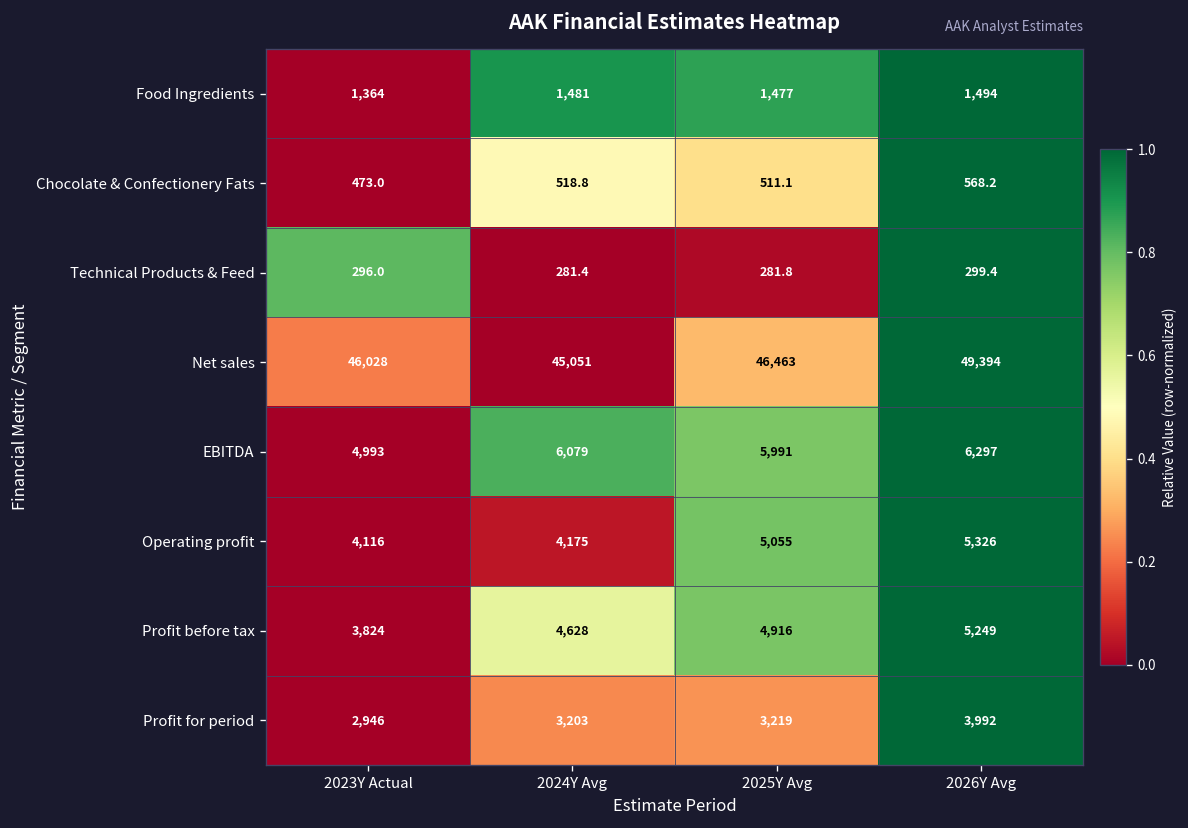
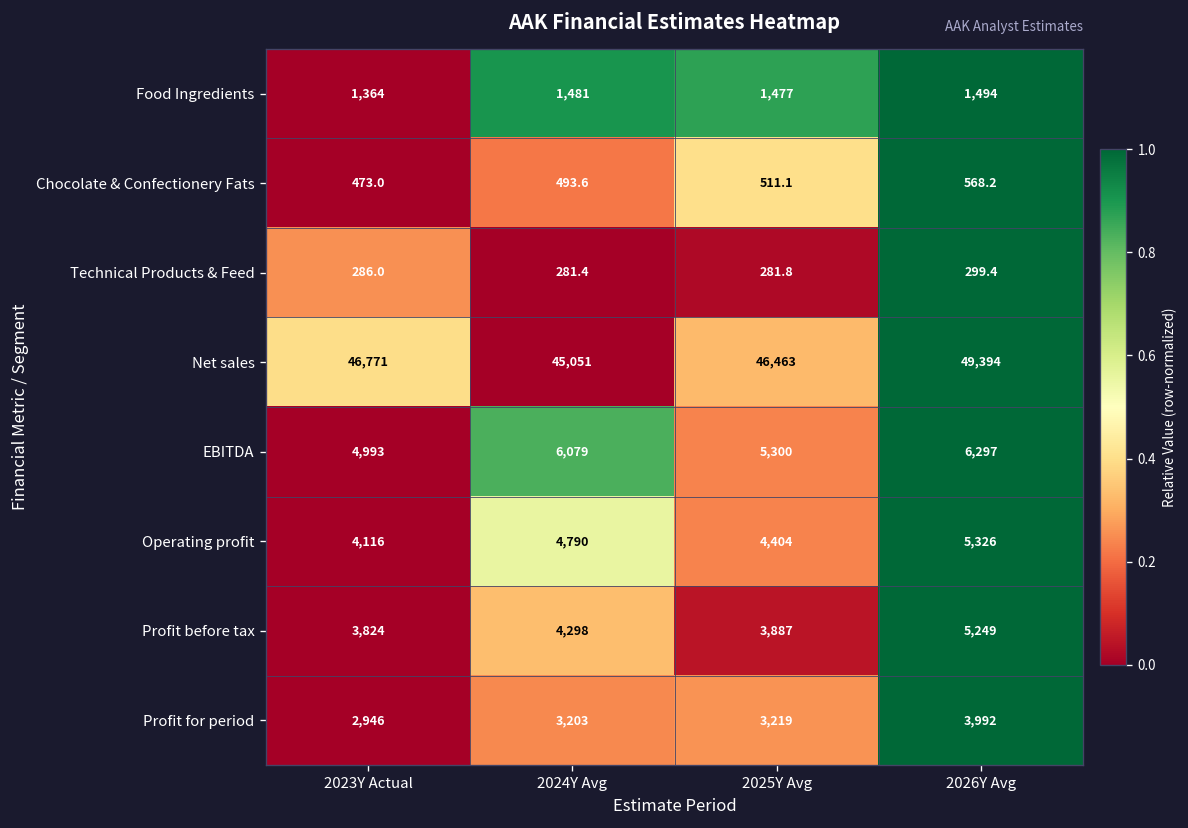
  {
    "Food Ingredients": {
      "2023Y Actual": "1,364",
      "2024Y Avg": "1,481",
      "2025Y Avg": "1,477",
      "2026Y Avg": "1,494"
    },
    "Chocolate & Confectionery Fats": {
      "2023Y Actual": "473.0",
-     "2024Y Avg": "518.8",
+     "2024Y Avg": "493.6",
      "2025Y Avg": "511.1",
      "2026Y Avg": "568.2"
    },
    "Technical Products & Feed": {
-     "2023Y Actual": "296.0",
+     "2023Y Actual": "286.0",
      "2024Y Avg": "281.4",
      "2025Y Avg": "281.8",
      "2026Y Avg": "299.4"
    },
    "Net sales": {
-     "2023Y Actual": "46,028",
+     "2023Y Actual": "46,771",
      "2024Y Avg": "45,051",
      "2025Y Avg": "46,463",
      "2026Y Avg": "49,394"
    },
    "EBITDA": {
      "2023Y Actual": "4,993",
      "2024Y Avg": "6,079",
-     "2025Y Avg": "5,991",
+     "2025Y Avg": "5,300",
      "2026Y Avg": "6,297"
    },
    "Operating profit": {
      "2023Y Actual": "4,116",
-     "2024Y Avg": "4,175",
-     "2025Y Avg": "5,055",
+     "2024Y Avg": "4,790",
+     "2025Y Avg": "4,404",
      "2026Y Avg": "5,326"
    },
    "Profit before tax": {
      "2023Y Actual": "3,824",
-     "2024Y Avg": "4,628",
-     "2025Y Avg": "4,916",
+     "2024Y Avg": "4,298",
+     "2025Y Avg": "3,887",
      "2026Y Avg": "5,249"
    },
    "Profit for period": {
      "2023Y Actual": "2,946",
      "2024Y Avg": "3,203",
      "2025Y Avg": "3,219",
      "2026Y Avg": "3,992"
    }
  }
